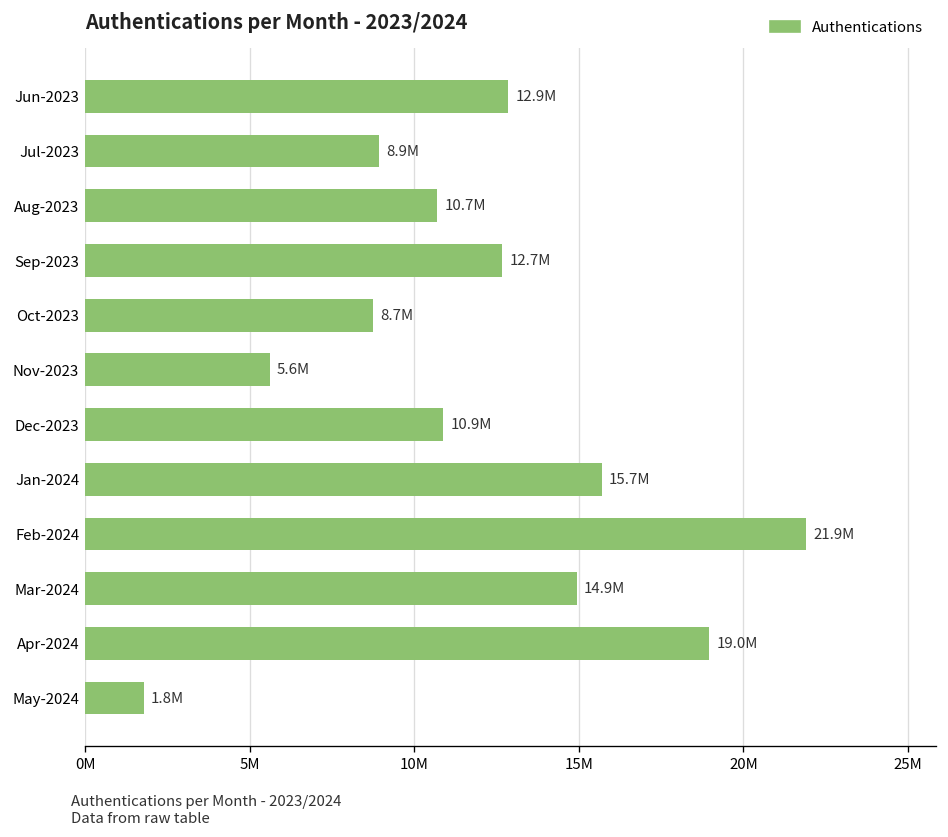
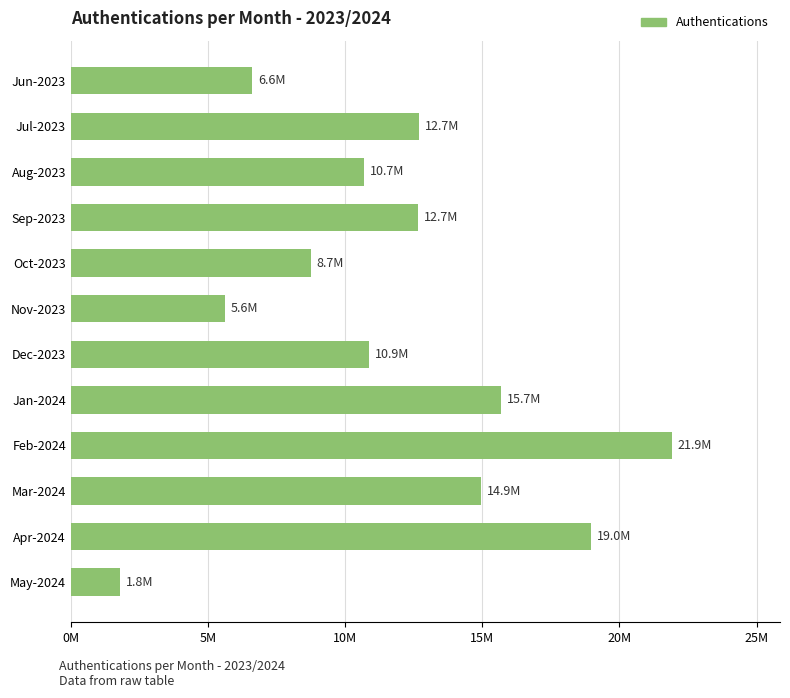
  {
-   "Jun-2023": "12.9M",
-   "Jul-2023": "8.9M",
+   "Jun-2023": "6.6M",
+   "Jul-2023": "12.7M",
    "Aug-2023": "10.7M",
    "Sep-2023": "12.7M",
    "Oct-2023": "8.7M",
    "Nov-2023": "5.6M",
    "Dec-2023": "10.9M",
    "Jan-2024": "15.7M",
    "Feb-2024": "21.9M",
    "Mar-2024": "14.9M",
    "Apr-2024": "19.0M",
    "May-2024": "1.8M"
  }
